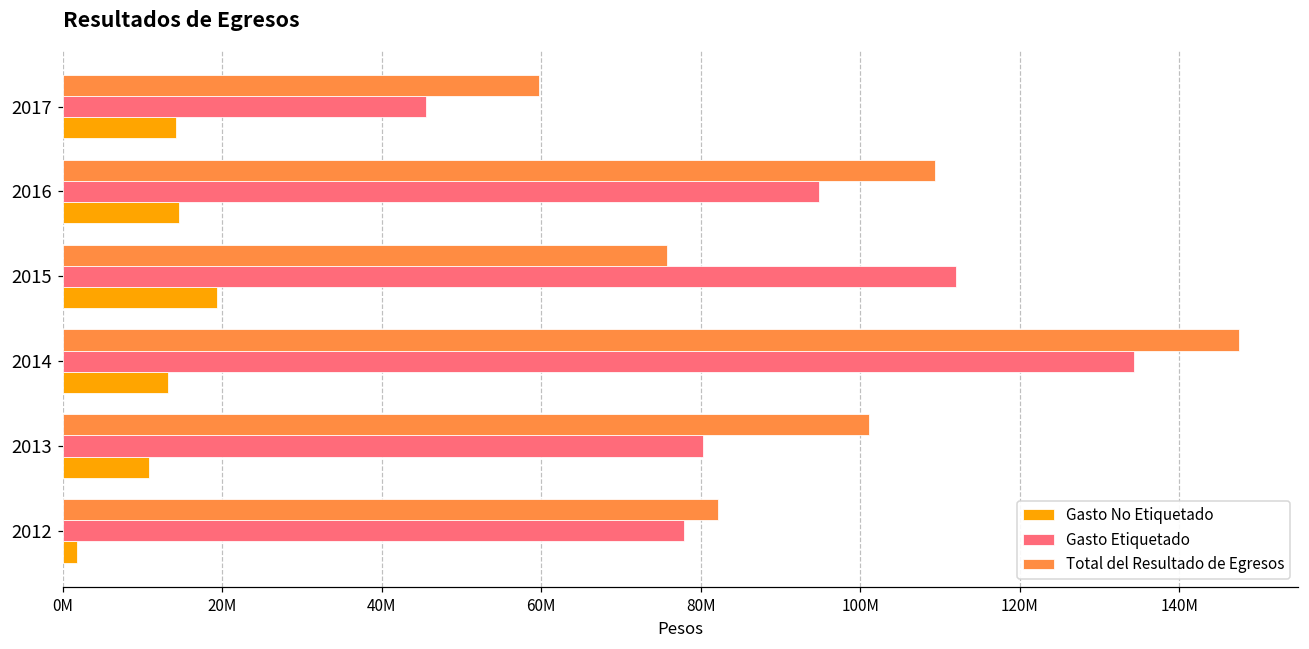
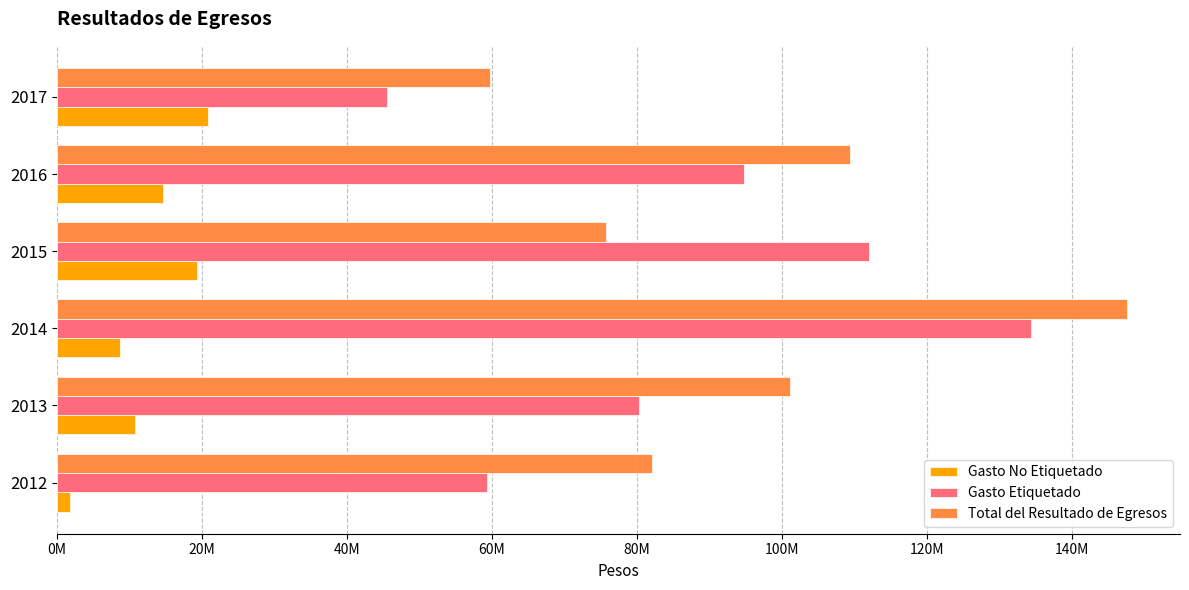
  {
    "Gasto No Etiquetado": {
-     "2017": 14000000,
+     "2017": 21000000,
      "2016": 15000000,
      "2015": 19000000,
-     "2014": 13000000,
+     "2014": 9000000,
      "2013": 11000000,
      "2012": 2000000
    },
    "Gasto Etiquetado": {
      "2017": 46000000,
      "2016": 95000000,
      "2015": 112000000,
      "2014": 134000000,
      "2013": 80000000,
-     "2012": 78000000
+     "2012": 59000000
    },
    "Total del Resultado de Egresos": {
      "2017": 60000000,
      "2016": 109000000,
      "2015": 76000000,
      "2014": 147000000,
      "2013": 101000000,
      "2012": 82000000
    }
  }
